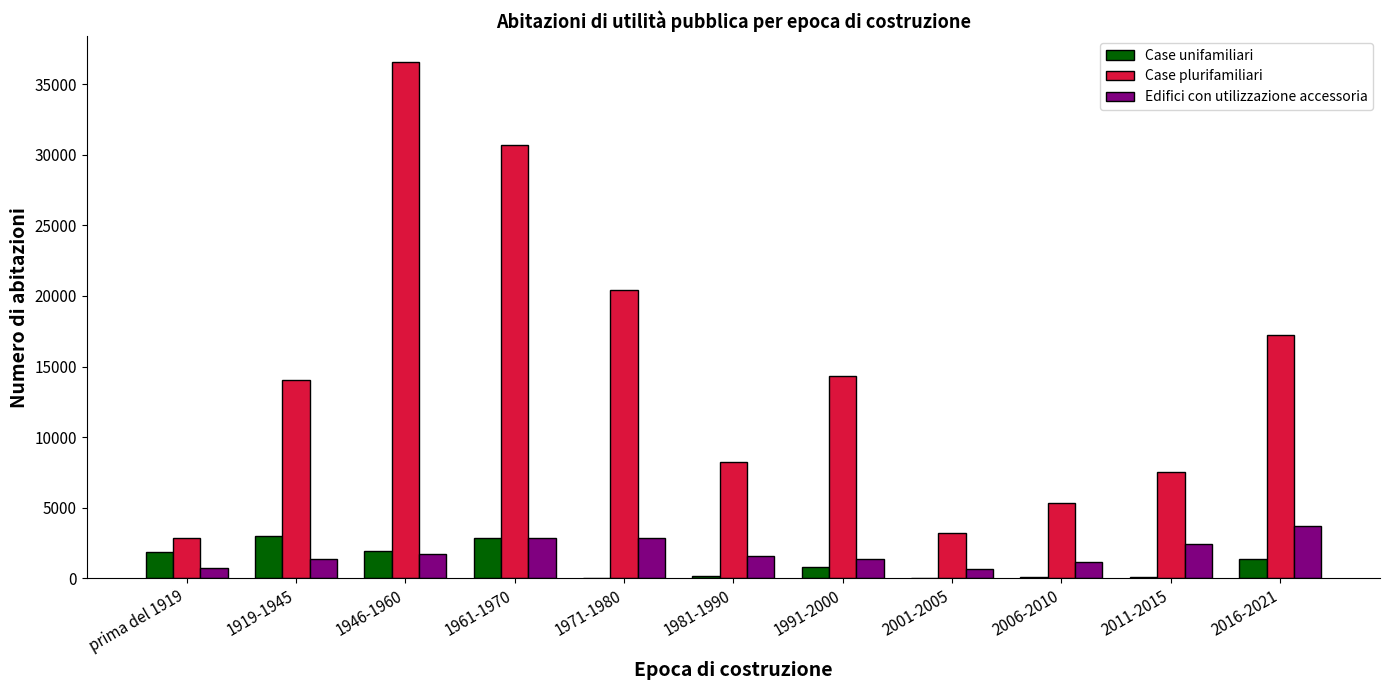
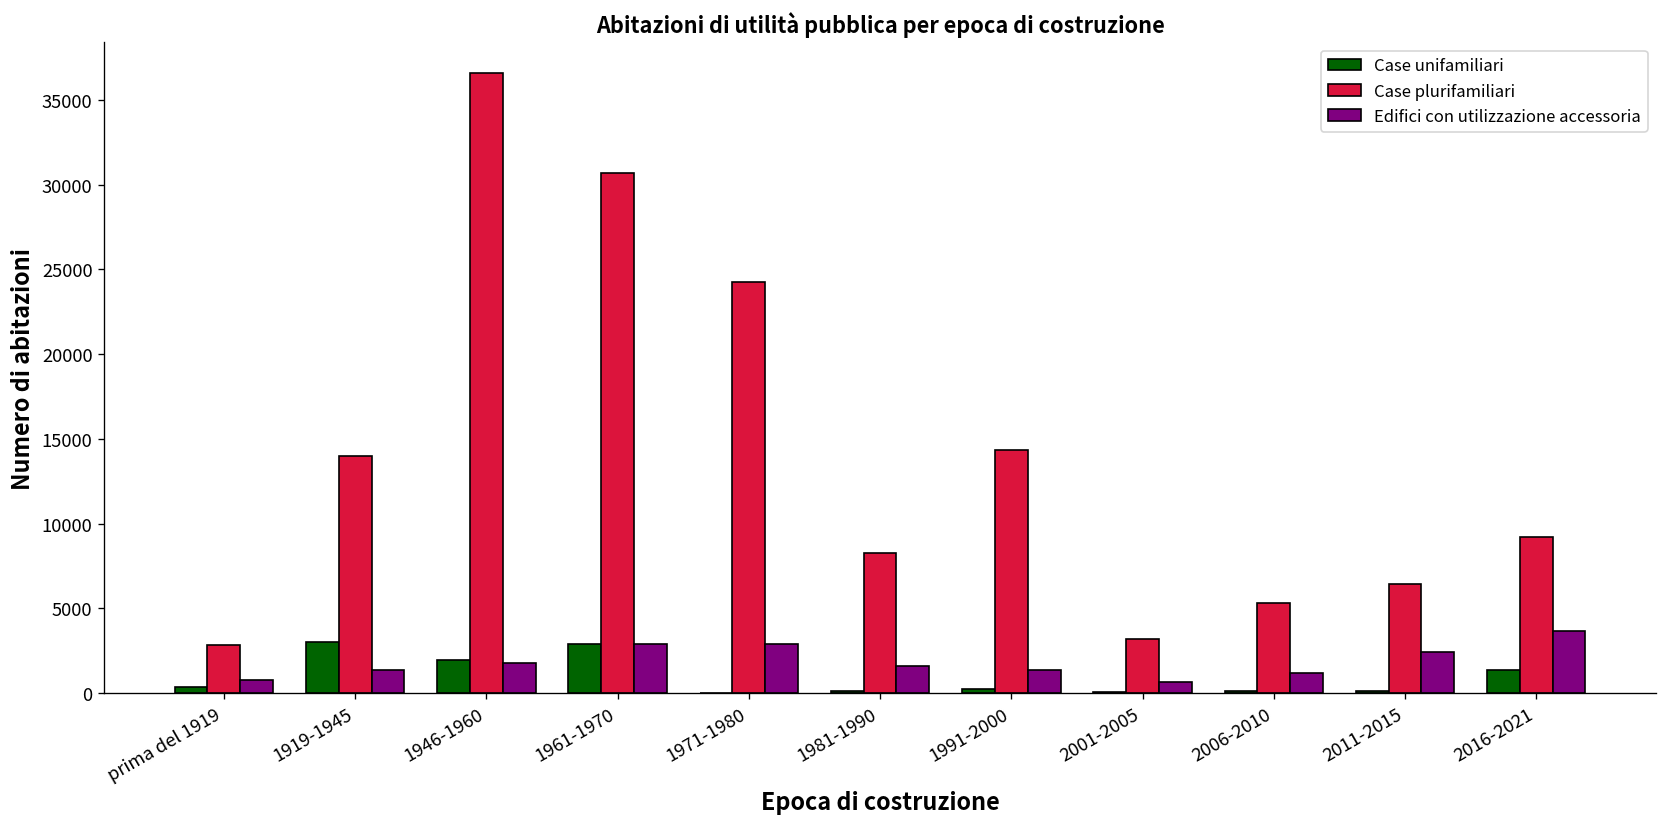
  {
    "Case unifamiliari": {
-     "prima del 1919": 1900,
+     "prima del 1919": 400,
      "1919-1945": 3000,
      "1946-1960": 1900,
      "1961-1970": 2900,
-     "1991-2000": 800,
+     "1991-2000": 200,
      "2016-2021": 1400
    },
    "Case plurifamiliari": {
      "prima del 1919": 2900,
      "1919-1945": 14000,
      "1946-1960": 36600,
      "1961-1970": 30700,
-     "1971-1980": 20400,
+     "1971-1980": 24200,
      "1981-1990": 8300,
      "1991-2000": 14400,
      "2001-2005": 3200,
      "2006-2010": 5300,
-     "2011-2015": 7500,
-     "2016-2021": 17200
+     "2011-2015": 6500,
+     "2016-2021": 9200
    },
    "Edifici con utilizzazione accessoria": {
      "prima del 1919": 800,
      "1919-1945": 1400,
      "1946-1960": 1800,
      "1961-1970": 2900,
      "1971-1980": 2900,
      "1981-1990": 1600,
      "1991-2000": 1300,
      "2001-2005": 700,
      "2006-2010": 1200,
      "2011-2015": 2400,
      "2016-2021": 3700
    }
  }
